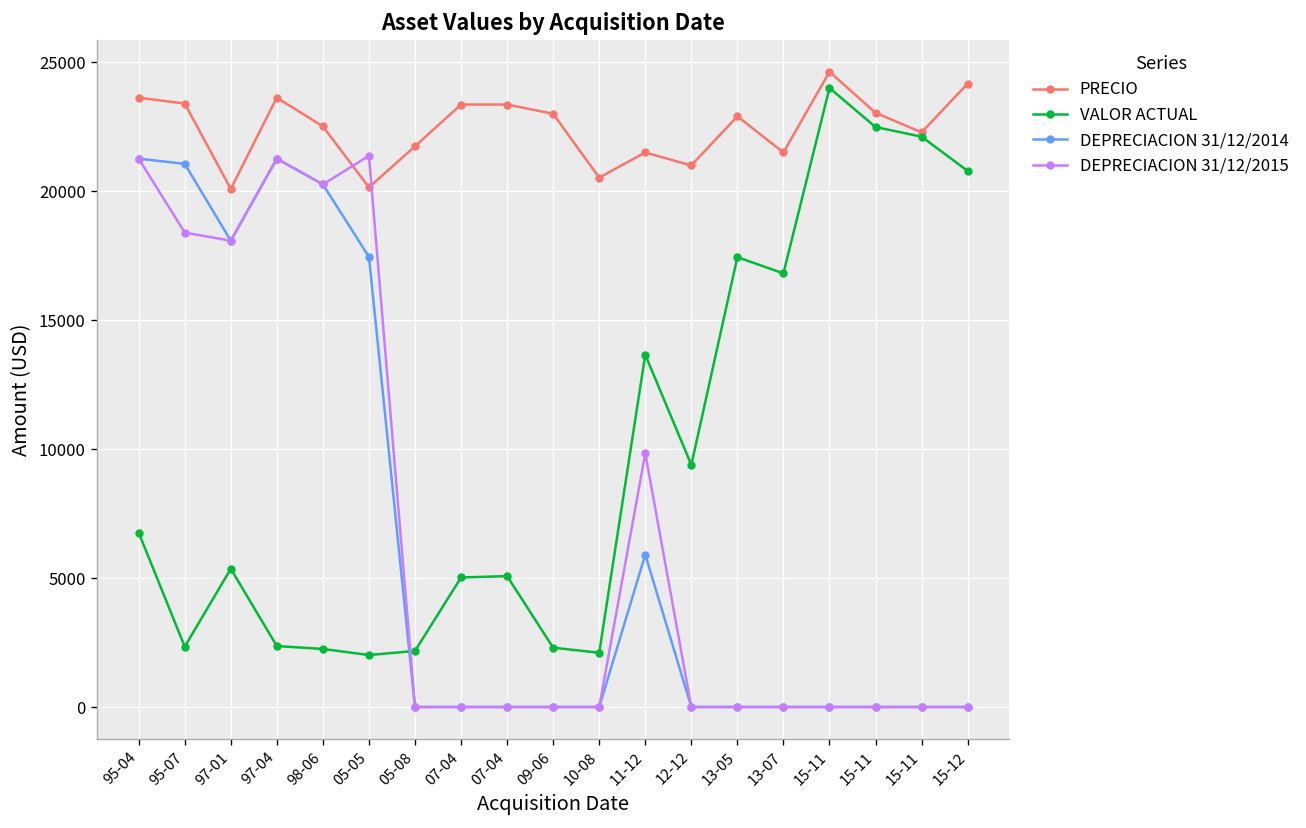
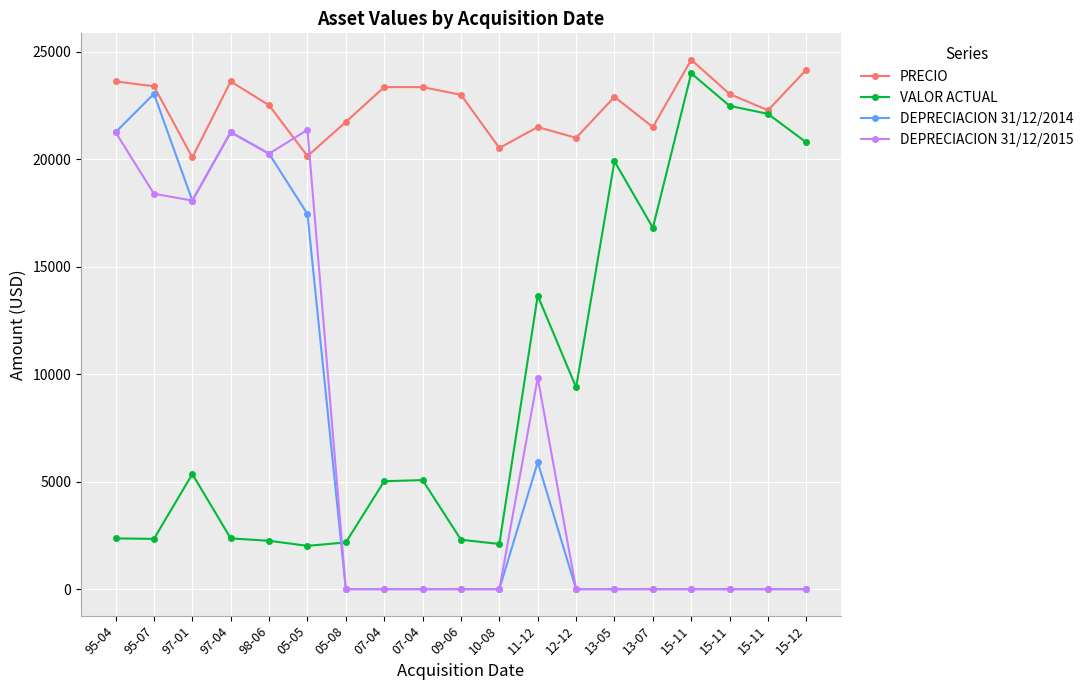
  {
    "PRECIO": {
      "95-04": 23600,
      "95-07": 23400,
      "97-01": 20100,
      "97-04": 23600,
      "98-06": 22500,
      "05-05": 20100,
      "05-08": 21700,
      "09-06": 23000,
      "10-08": 20500,
      "11-12": 21500,
      "12-12": 21000,
      "13-05": 22900,
      "13-07": 21500,
      "15-12": 24200
    },
    "VALOR ACTUAL": {
-     "95-04": 6800,
+     "95-04": 2400,
      "95-07": 2300,
      "97-01": 5400,
      "97-04": 2400,
      "98-06": 2300,
      "05-05": 2000,
      "05-08": 2200,
      "09-06": 2300,
      "10-08": 2100,
      "11-12": 13700,
      "12-12": 9400,
-     "13-05": 17400,
+     "13-05": 19900,
      "13-07": 16800,
      "15-12": 20800
    },
    "DEPRECIACION 31/12/2014": {
-     "95-07": 21100,
+     "95-07": 23000,
      "05-05": 17500,
      "11-12": 5900
    },
    "DEPRECIACION 31/12/2015": {
      "95-07": 18400,
      "05-05": 21400,
      "11-12": 9800
    }
  }
